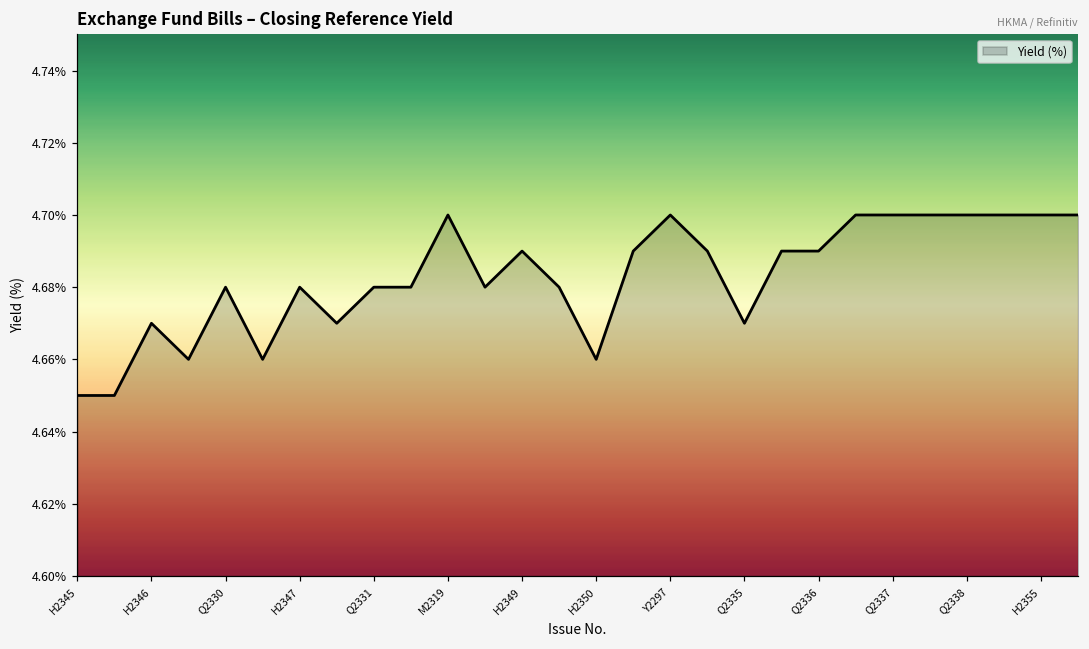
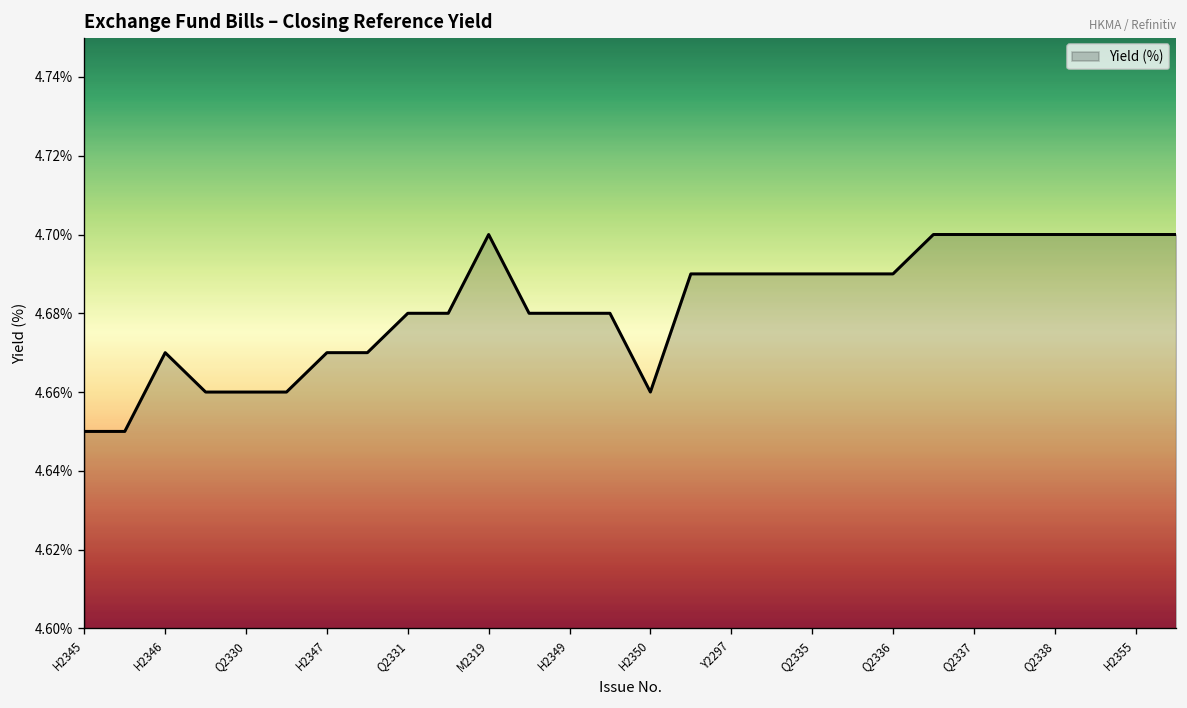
  {
    "H2345": "4.65%",
    "H2346": "4.67%",
-   "Q2330": "4.68%",
-   "H2347": "4.68%",
+   "Q2330": "4.66%",
+   "H2347": "4.67%",
    "Q2331": "4.68%",
    "M2319": "4.70%",
-   "H2349": "4.69%",
+   "H2349": "4.68%",
    "H2350": "4.66%",
-   "Y2297": "4.70%",
-   "Q2335": "4.67%",
+   "Y2297": "4.69%",
+   "Q2335": "4.69%",
    "Q2336": "4.69%",
    "Q2337": "4.70%",
    "Q2338": "4.70%",
    "H2355": "4.70%"
  }
